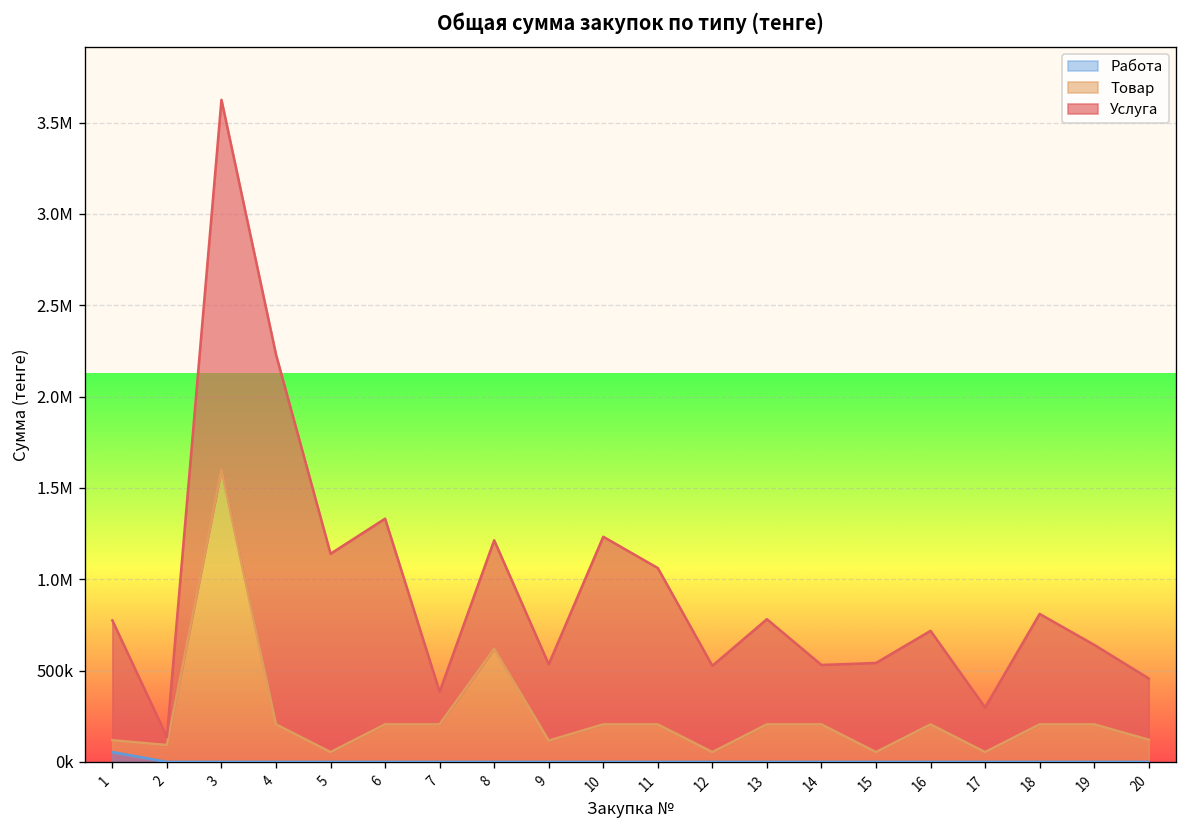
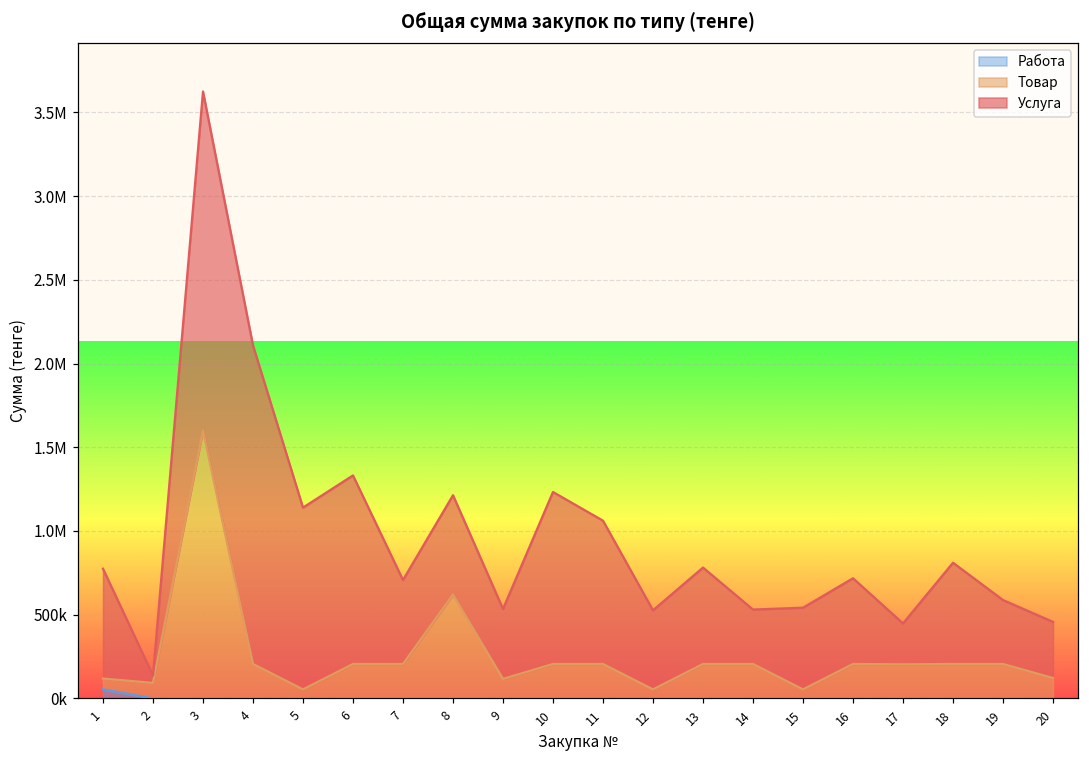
  {
    "Работа": {
      "1": 50000,
      "2": 0,
      "3": 0,
      "4": 0,
      "5": 0,
      "6": 0,
      "7": 0,
      "8": 0,
      "9": 0,
      "10": 0,
      "11": 0,
      "12": 0,
      "13": 0,
      "14": 0,
      "15": 0,
      "16": 0,
      "17": 0,
      "18": 0,
      "19": 0,
      "20": 0
    },
    "Товар": {
      "1": 60000,
      "2": 90000,
      "3": 1600000,
      "4": 210000,
      "5": 50000,
      "6": 210000,
      "7": 210000,
      "8": 620000,
      "9": 120000,
      "10": 210000,
      "11": 210000,
      "12": 50000,
      "13": 210000,
      "14": 210000,
      "15": 50000,
      "16": 210000,
-     "17": 50000,
+     "17": 200000,
      "18": 210000,
      "19": 210000,
      "20": 120000
    },
    "Услуга": {
      "1": 660000,
      "2": 40000,
      "3": 2030000,
-     "4": 2030000,
+     "4": 1900000,
      "5": 1090000,
      "6": 1130000,
-     "7": 180000,
+     "7": 500000,
      "8": 590000,
      "9": 420000,
      "10": 1030000,
      "11": 860000,
      "12": 470000,
      "13": 580000,
      "14": 330000,
      "15": 490000,
      "16": 510000,
      "17": 240000,
      "18": 600000,
-     "19": 440000,
+     "19": 380000,
      "20": 340000
    }
  }
